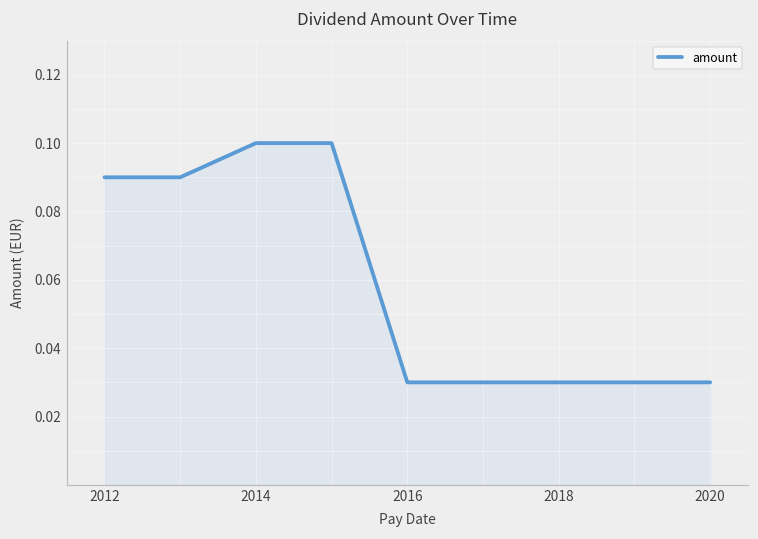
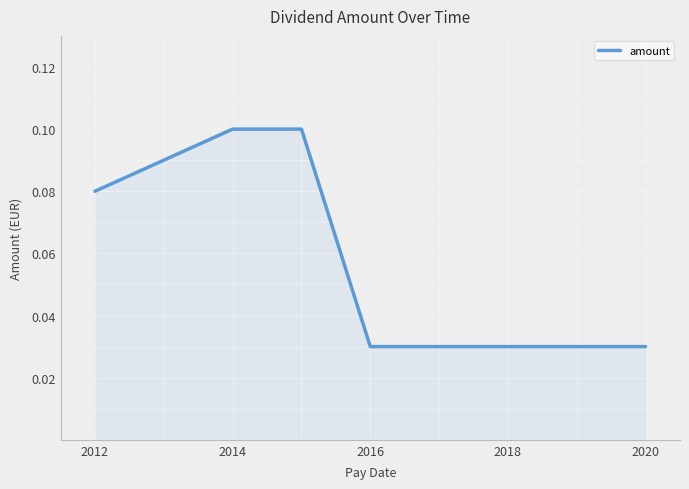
  {
-   "2012": 0.09,
+   "2012": 0.08,
    "2014": 0.10,
    "2016": 0.03,
    "2018": 0.03,
    "2020": 0.03
  }
